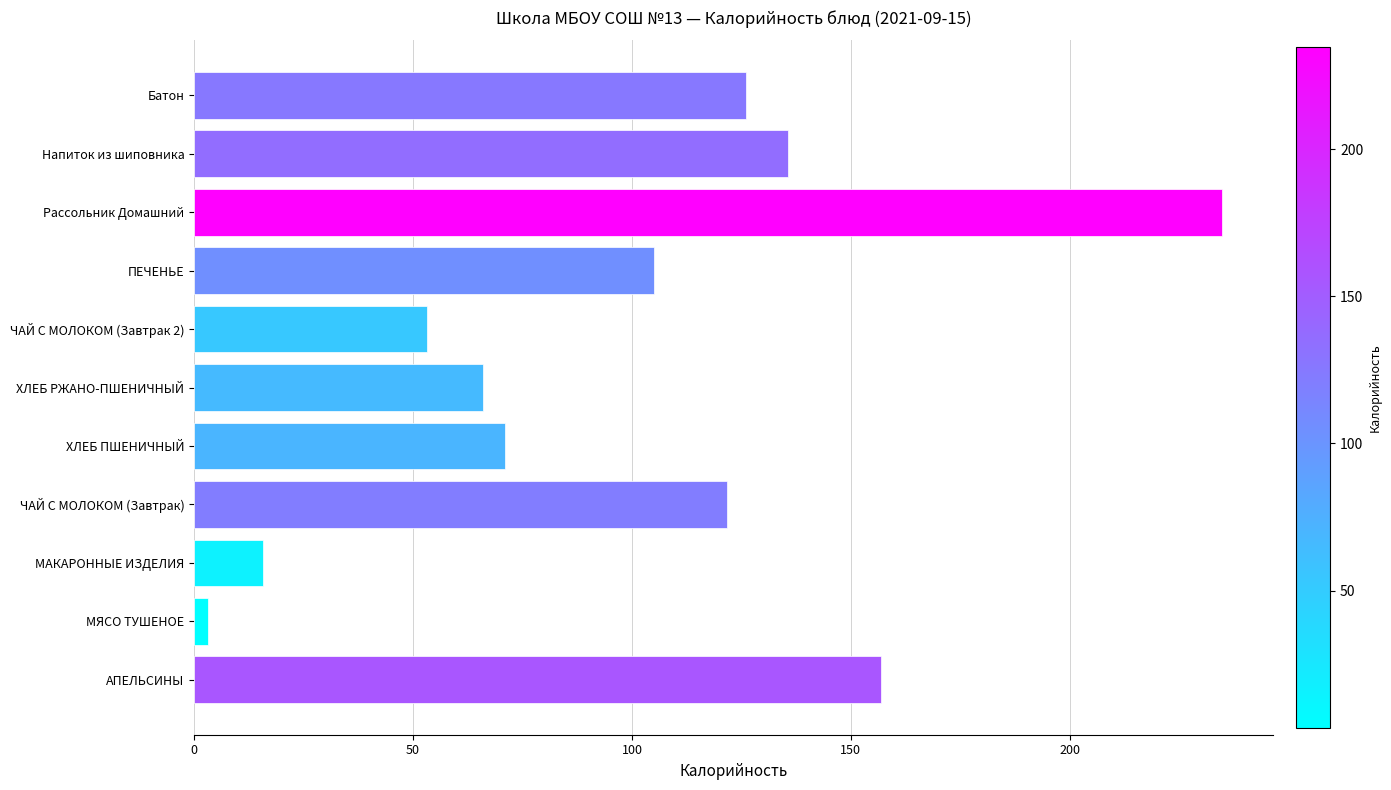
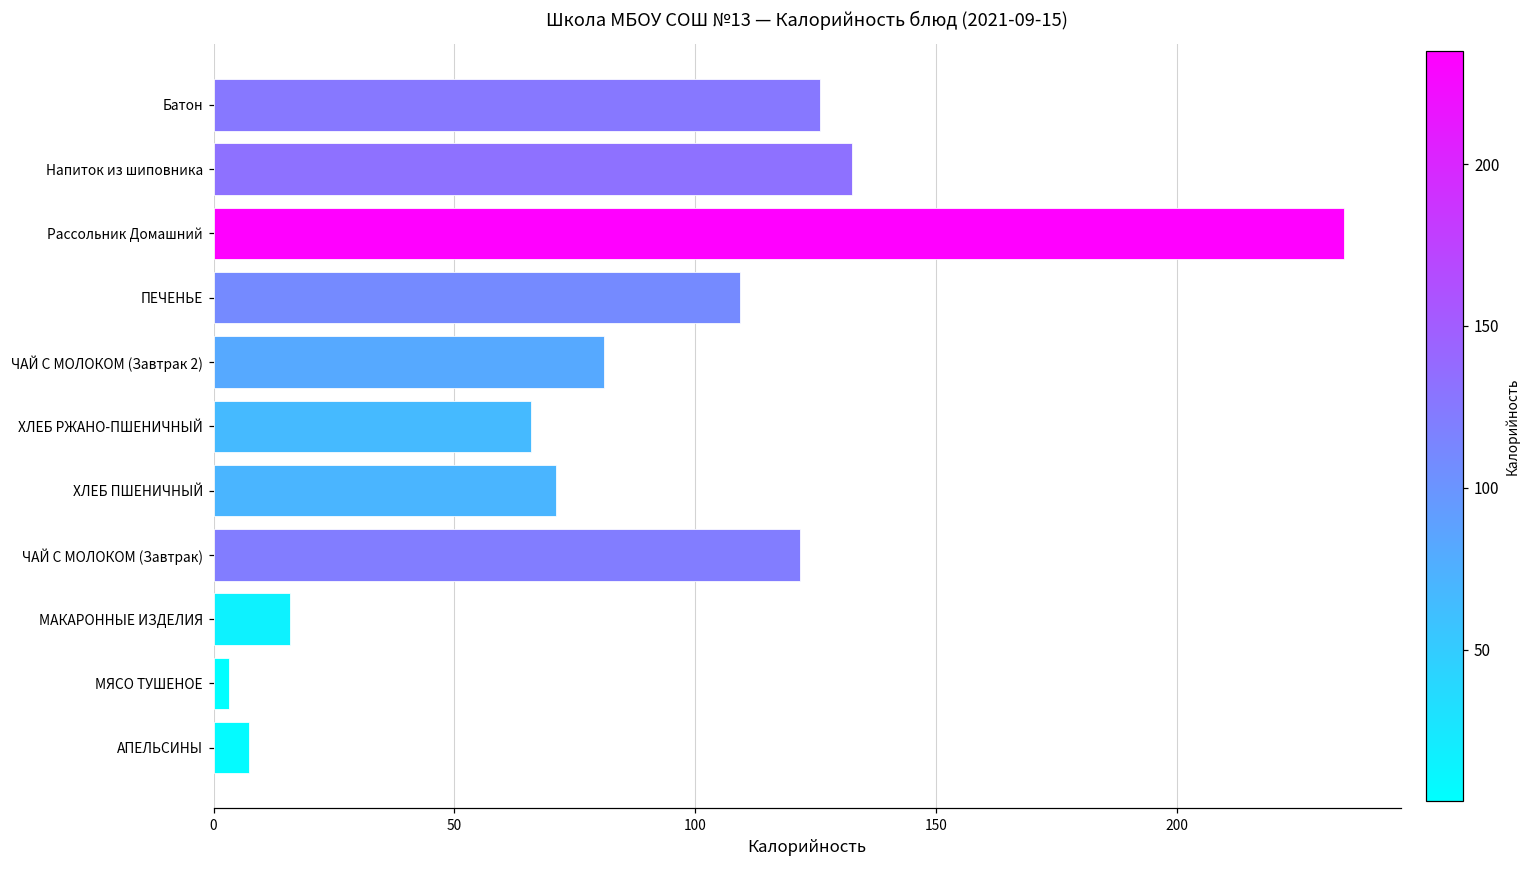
  {
    "Батон": 126,
-   "Напиток из шиповника": 136,
+   "Напиток из шиповника": 133,
    "Рассольник Домашний": 235,
-   "ПЕЧЕНЬЕ": 105,
-   "ЧАЙ С МОЛОКОМ (Завтрак 2)": 53,
+   "ПЕЧЕНЬЕ": 109,
+   "ЧАЙ С МОЛОКОМ (Завтрак 2)": 81,
    "ХЛЕБ РЖАНО-ПШЕНИЧНЫЙ": 66,
    "ХЛЕБ ПШЕНИЧНЫЙ": 71,
    "ЧАЙ С МОЛОКОМ (Завтрак)": 122,
    "МАКАРОННЫЕ ИЗДЕЛИЯ": 16,
    "МЯСО ТУШЕНОЕ": 3,
-   "АПЕЛЬСИНЫ": 157
+   "АПЕЛЬСИНЫ": 7
  }
